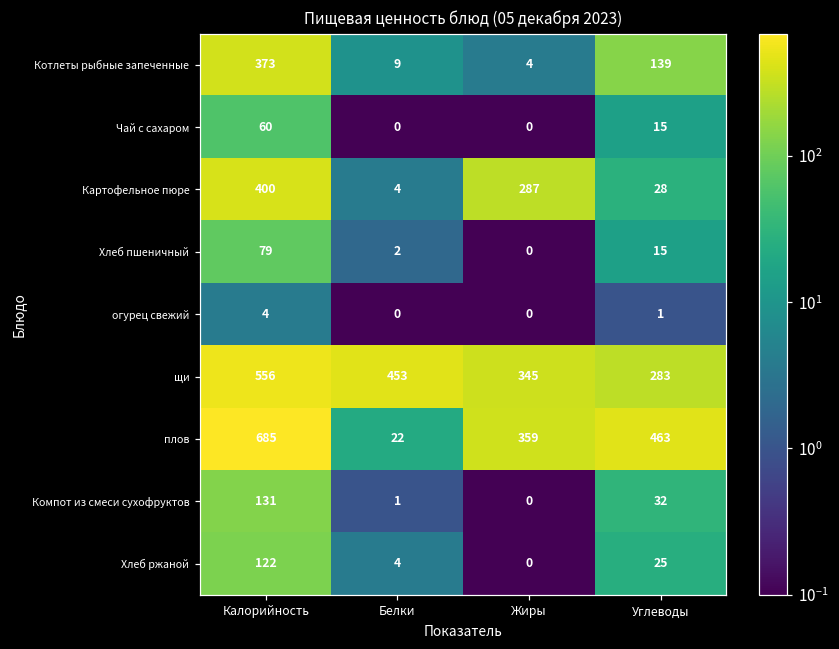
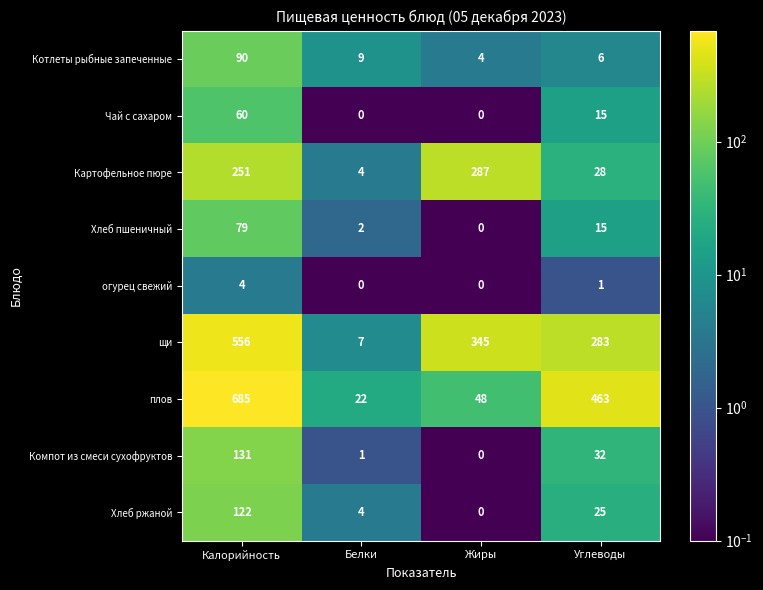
  {
    "Котлеты рыбные запеченные": {
-     "Калорийность": 373,
+     "Калорийность": 90,
      "Белки": 9,
      "Жиры": 4,
-     "Углеводы": 139
+     "Углеводы": 6
    },
    "Чай с сахаром": {
      "Калорийность": 60,
      "Белки": 0,
      "Жиры": 0,
      "Углеводы": 15
    },
    "Картофельное пюре": {
-     "Калорийность": 400,
+     "Калорийность": 251,
      "Белки": 4,
      "Жиры": 287,
      "Углеводы": 28
    },
    "Хлеб пшеничный": {
      "Калорийность": 79,
      "Белки": 2,
      "Жиры": 0,
      "Углеводы": 15
    },
    "огурец свежий": {
      "Калорийность": 4,
      "Белки": 0,
      "Жиры": 0,
      "Углеводы": 1
    },
    "щи": {
      "Калорийность": 556,
-     "Белки": 453,
+     "Белки": 7,
      "Жиры": 345,
      "Углеводы": 283
    },
    "плов": {
      "Калорийность": 685,
      "Белки": 22,
-     "Жиры": 359,
+     "Жиры": 48,
      "Углеводы": 463
    },
    "Компот из смеси сухофруктов": {
      "Калорийность": 131,
      "Белки": 1,
      "Жиры": 0,
      "Углеводы": 32
    },
    "Хлеб ржаной": {
      "Калорийность": 122,
      "Белки": 4,
      "Жиры": 0,
      "Углеводы": 25
    }
  }
